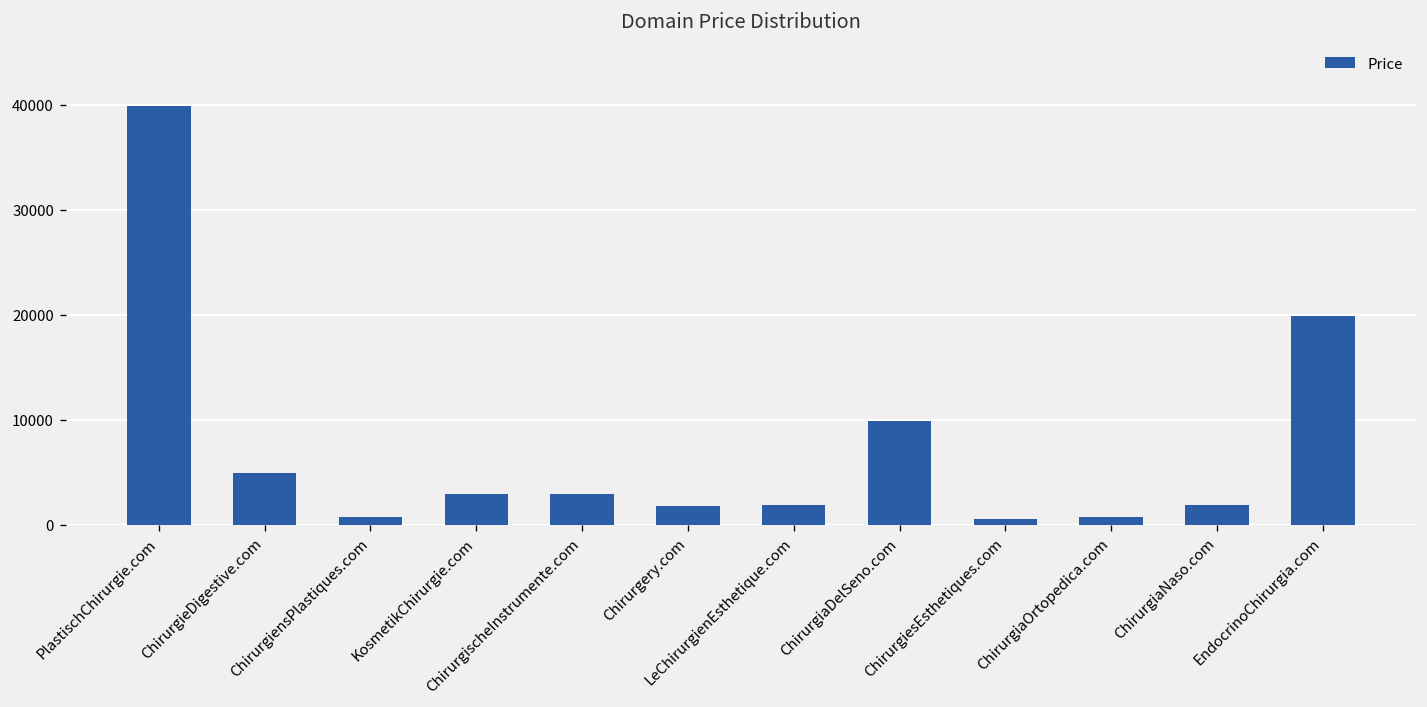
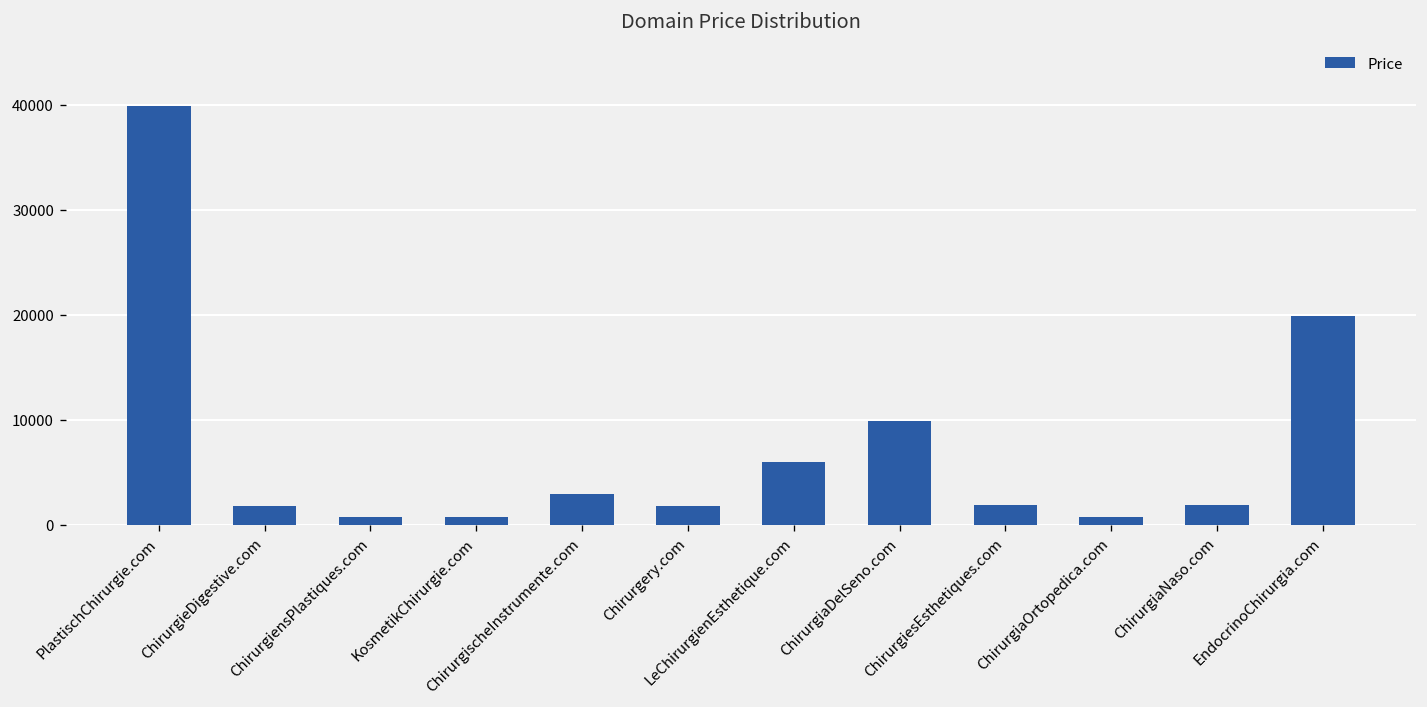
  {
    "PlastischChirurgie.com": 40000,
-   "ChirurgieDigestive.com": 5000,
+   "ChirurgieDigestive.com": 2000,
    "ChirurgiensPlastiques.com": 1000,
-   "KosmetikChirurgie.com": 3000,
+   "KosmetikChirurgie.com": 1000,
    "ChirurgischeInstrumente.com": 3000,
    "Chirurgery.com": 2000,
-   "LeChirurgienEsthetique.com": 2000,
+   "LeChirurgienEsthetique.com": 6000,
    "ChirurgiaDelSeno.com": 10000,
-   "ChirurgiesEsthetiques.com": 1000,
+   "ChirurgiesEsthetiques.com": 2000,
    "ChirurgiaOrtopedica.com": 1000,
    "ChirurgiaNaso.com": 2000,
    "EndocrinoChirurgia.com": 20000
  }
